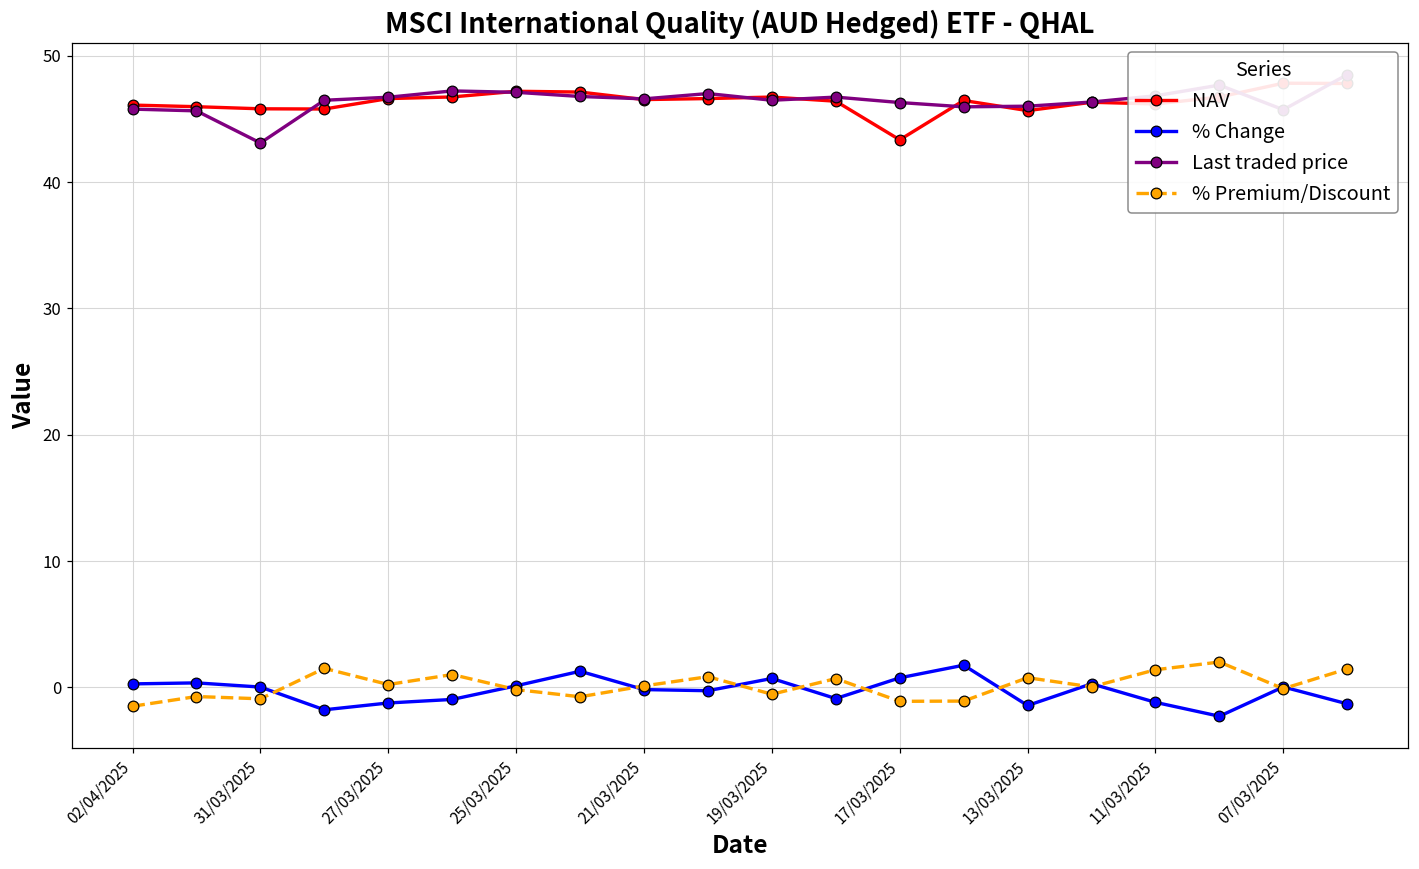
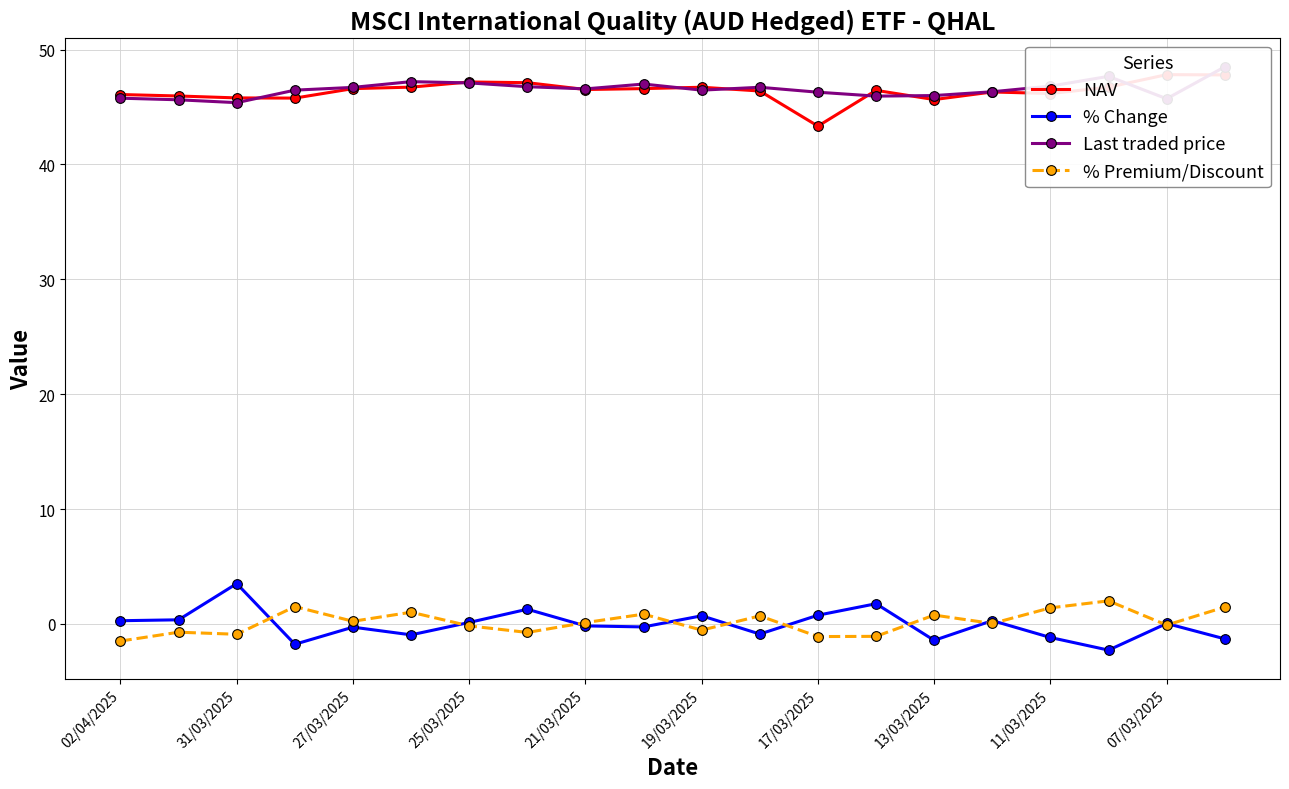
  {
    "NAV": {
      "02/04/2025": 46.1,
      "31/03/2025": 45.8,
      "19/03/2025": 46.7,
      "17/03/2025": 43.3,
      "13/03/2025": 45.6
    },
    "% Change": {
      "02/04/2025": 0.3,
-     "31/03/2025": 0.0,
-     "27/03/2025": -1.2,
+     "31/03/2025": 3.5,
+     "27/03/2025": -0.3,
      "25/03/2025": 0.1,
      "21/03/2025": -0.2,
      "19/03/2025": 0.7,
      "17/03/2025": 0.8,
      "13/03/2025": -1.4,
      "11/03/2025": -1.2
    },
    "Last traded price": {
      "02/04/2025": 45.8,
-     "31/03/2025": 43.1,
+     "31/03/2025": 45.4,
      "19/03/2025": 46.5,
      "17/03/2025": 46.3,
      "13/03/2025": 46.0
    },
    "% Premium/Discount": {
      "02/04/2025": -1.5,
      "31/03/2025": -0.9,
      "27/03/2025": 0.2,
      "25/03/2025": -0.2,
      "21/03/2025": 0.1,
      "19/03/2025": -0.5,
      "17/03/2025": -1.1,
      "13/03/2025": 0.8,
      "11/03/2025": 1.4
    }
  }
